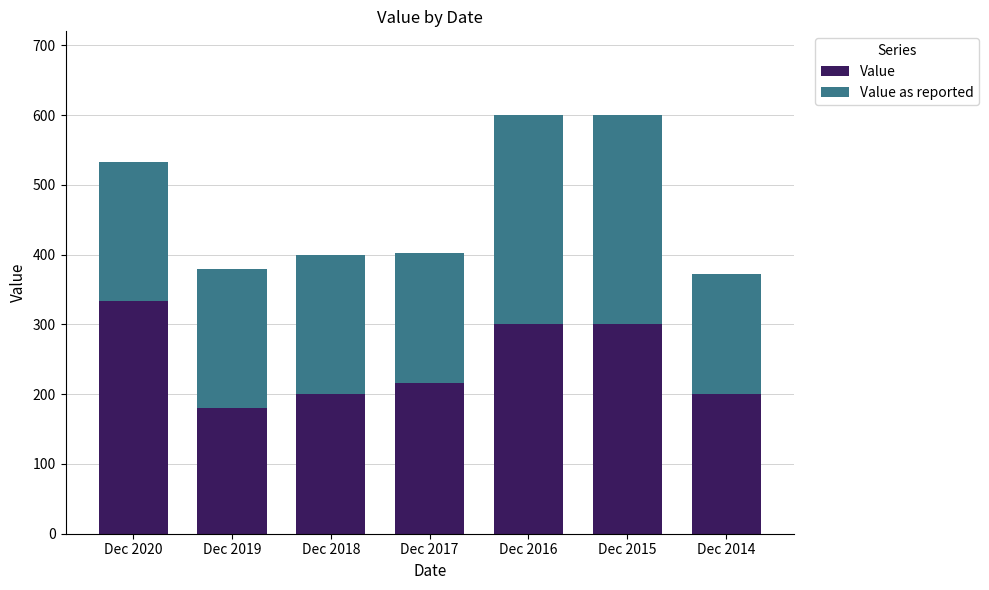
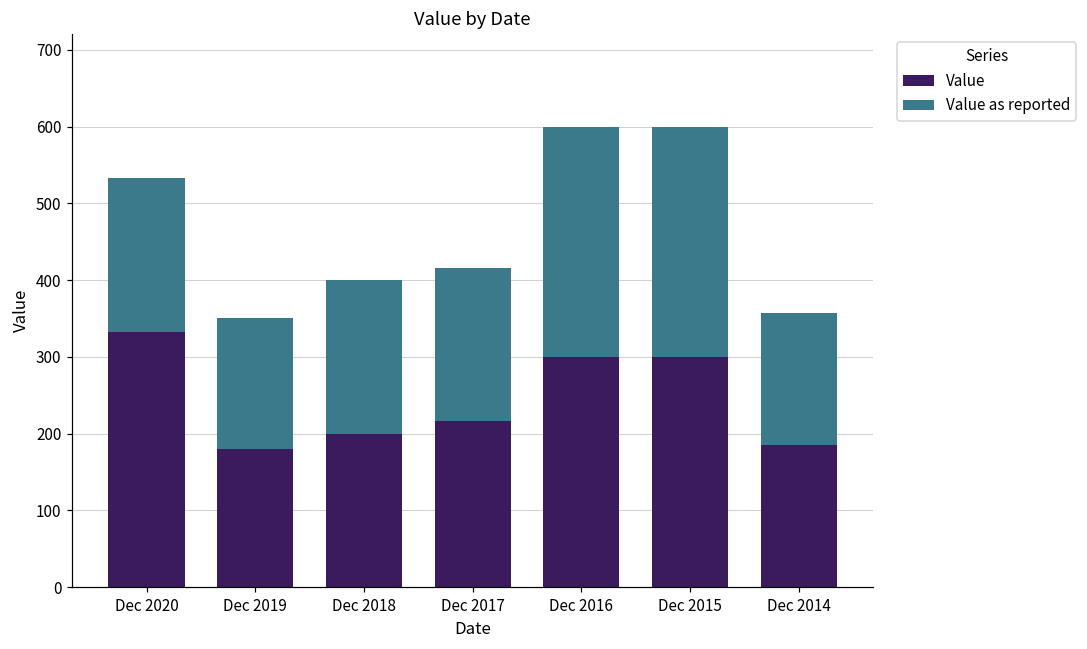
  {
    "Value": {
      "Dec 2020": 330,
      "Dec 2019": 180,
      "Dec 2018": 200,
      "Dec 2017": 220,
      "Dec 2016": 300,
      "Dec 2015": 300,
-     "Dec 2014": 200
+     "Dec 2014": 190
    },
    "Value as reported": {
      "Dec 2020": 200,
-     "Dec 2019": 200,
+     "Dec 2019": 170,
      "Dec 2018": 200,
-     "Dec 2017": 190,
+     "Dec 2017": 200,
      "Dec 2016": 300,
      "Dec 2015": 300,
      "Dec 2014": 170
    }
  }
